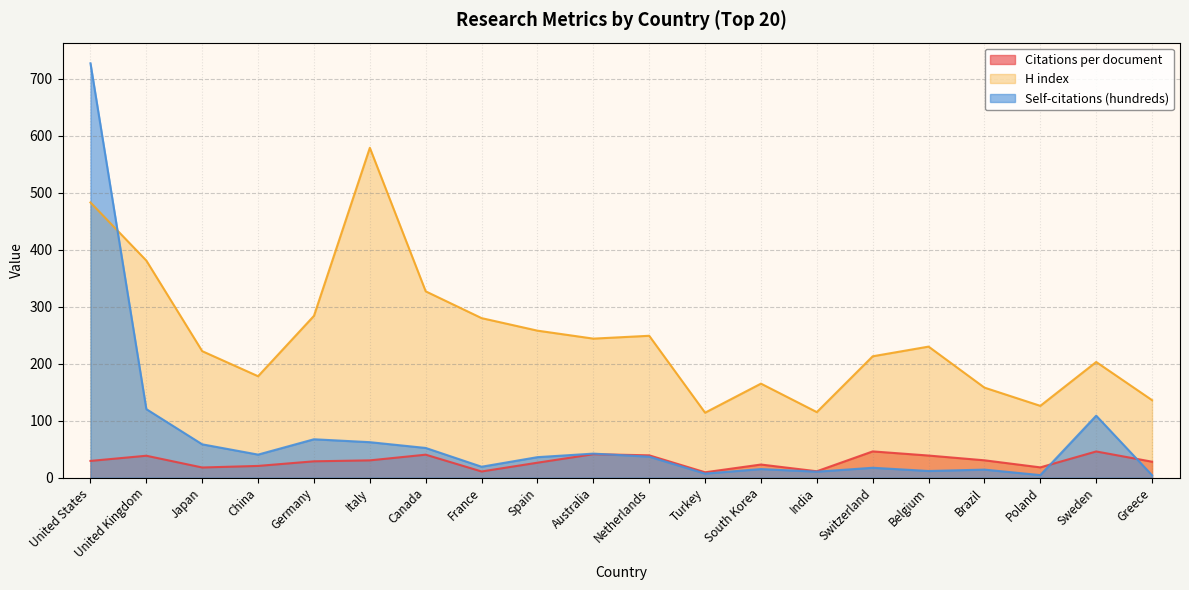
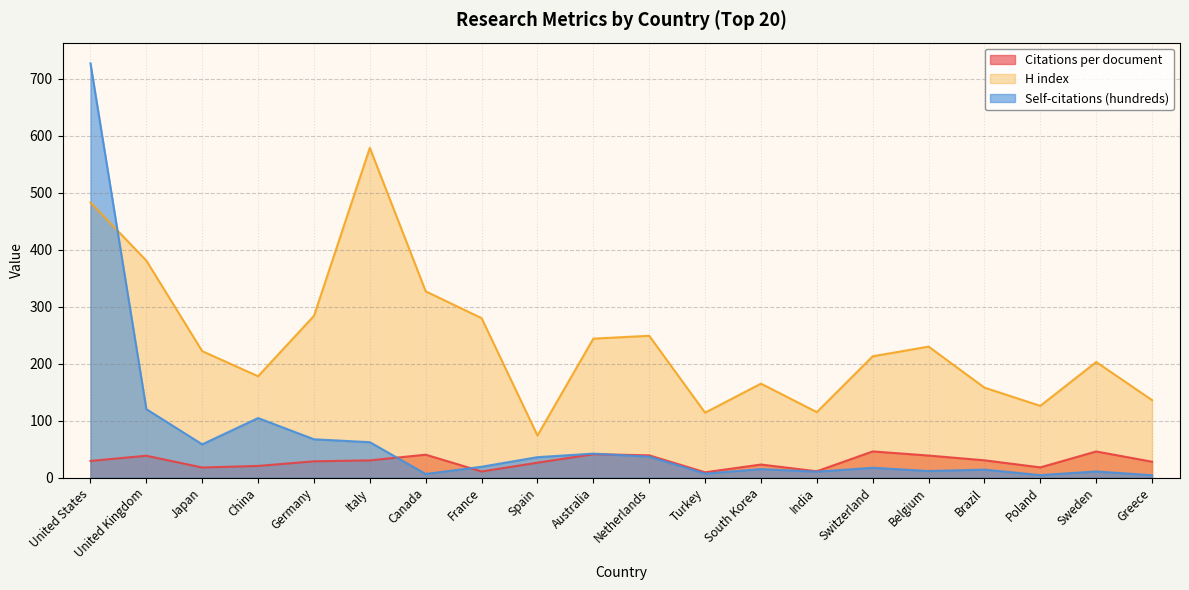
  {
    "Citations per document": {
      "United States": 30,
      "United Kingdom": 40,
      "Japan": 20,
      "China": 20,
      "Germany": 30,
      "Italy": 30,
      "Canada": 40,
      "France": 10,
      "Spain": 30,
      "South Korea": 20,
      "Switzerland": 50,
      "Belgium": 40,
      "Brazil": 30,
      "Poland": 20,
      "Sweden": 50,
      "Greece": 30
    },
    "H index": {
      "United States": 480,
      "United Kingdom": 380,
      "Japan": 220,
      "China": 180,
      "Germany": 280,
      "Italy": 580,
      "Canada": 330,
      "France": 280,
-     "Spain": 260,
+     "Spain": 70,
      "Australia": 240,
      "Netherlands": 250,
      "Turkey": 110,
      "South Korea": 170,
      "India": 120,
      "Switzerland": 210,
      "Belgium": 230,
      "Brazil": 160,
      "Poland": 130,
      "Sweden": 200,
      "Greece": 140
    },
    "Self-citations (hundreds)": {
      "United States": 730,
      "United Kingdom": 120,
      "Japan": 60,
-     "China": 40,
+     "China": 100,
      "Germany": 70,
      "Italy": 60,
-     "Canada": 50,
+     "Canada": 10,
      "France": 20,
      "Spain": 40,
      "South Korea": 20,
      "Switzerland": 20,
      "Belgium": 10,
      "Brazil": 10,
      "Poland": 0,
-     "Sweden": 110,
+     "Sweden": 10,
      "Greece": 0
    }
  }
